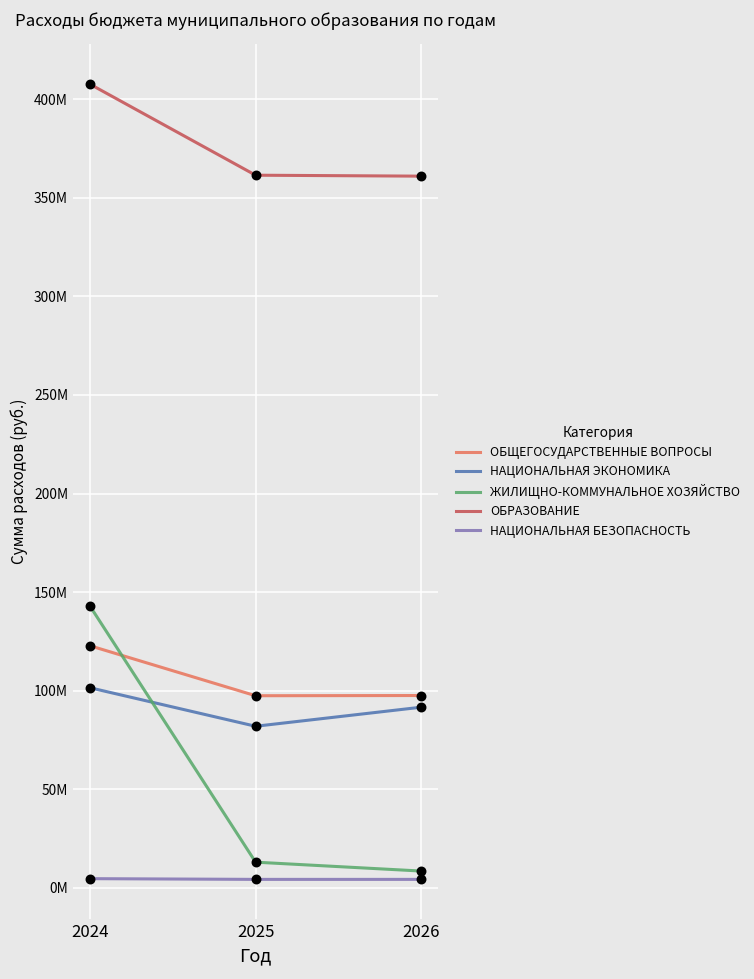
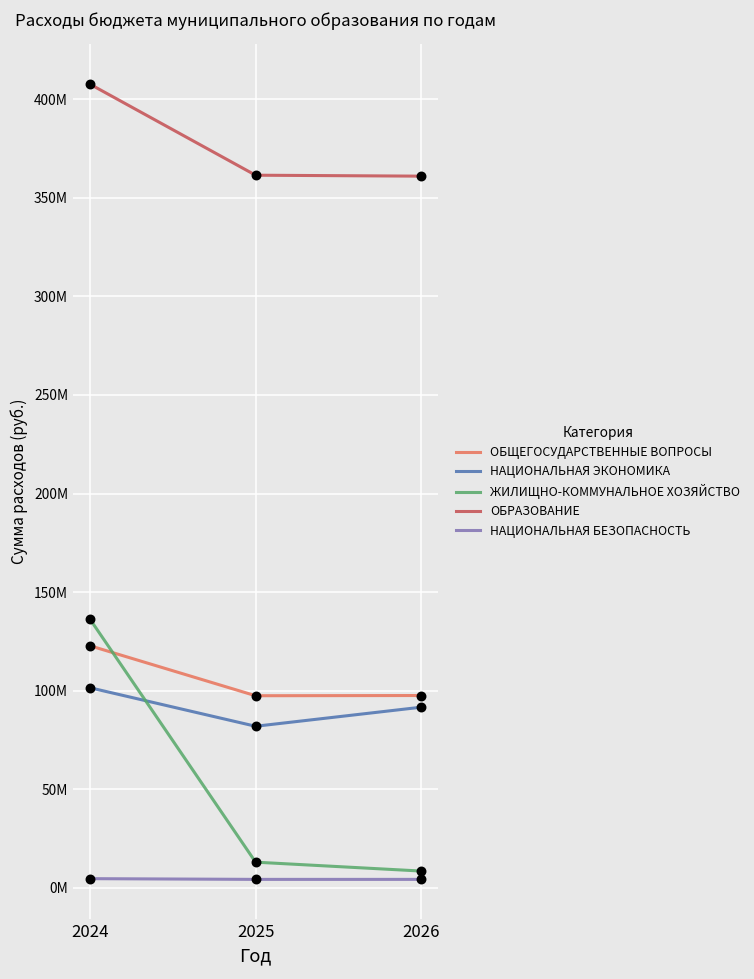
  {
    "ЖИЛИЩНО-КОММУНАЛЬНОЕ ХОЗЯЙСТВО": {
-     "2024": 143000000,
+     "2024": 136000000,
      "2025": 13000000,
      "2026": 9000000
    }
  }
